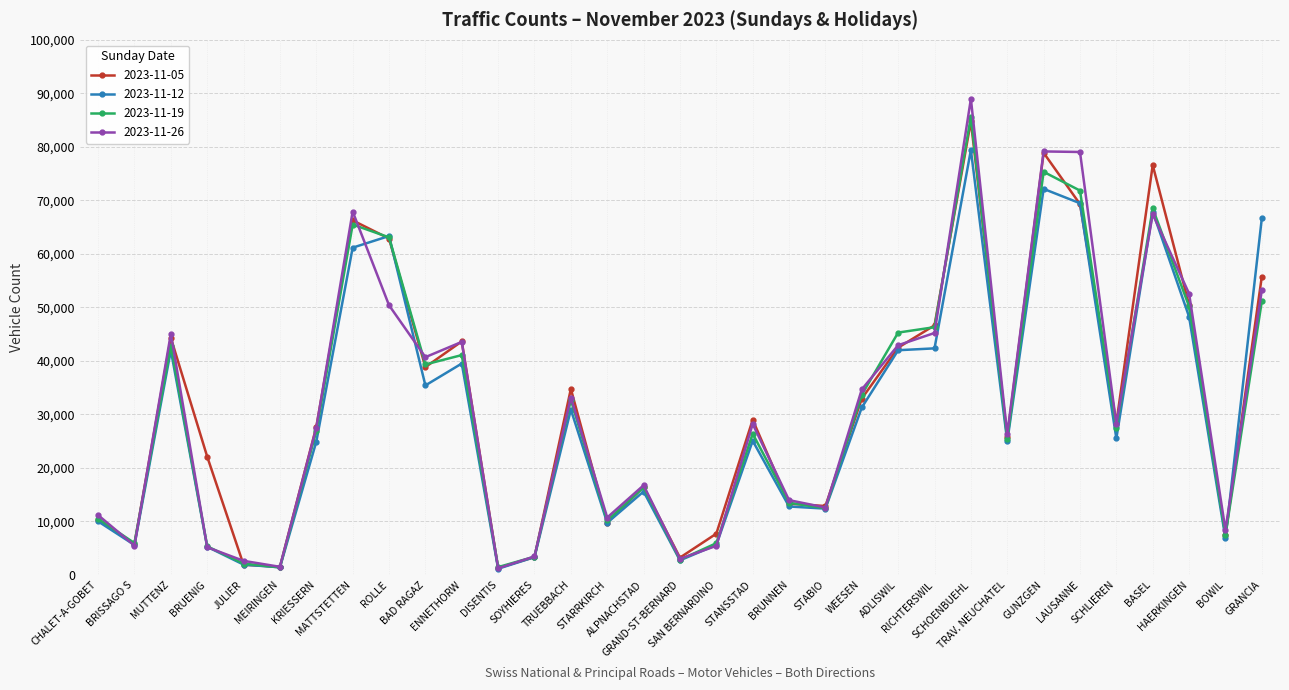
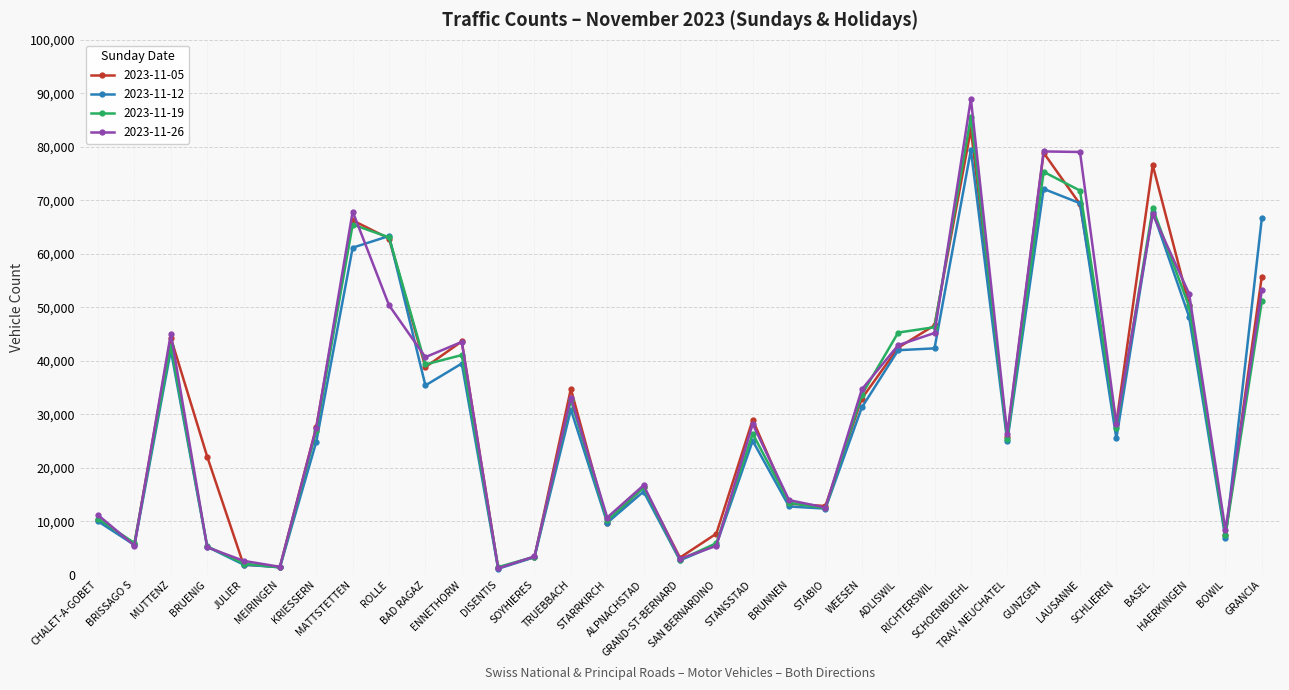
  {
    "2023-11-05": {
      "MUTTENZ": "44,000",
      "BRUENIG": "22,000",
      "MATTSTETTEN": "66,000",
      "BAD RAGAZ": "39,000",
      "TRUEBBACH": "35,000",
      "SAN BERNARDINO": "8,000",
      "STANSSTAD": "29,000",
      "WEESEN": "33,000",
-     "SCHOENBUEHL": "85,000",
+     "SCHOENBUEHL": "83,000",
      "BASEL": "77,000",
      "GRANCIA": "56,000"
    },
    "2023-11-12": {
      "MUTTENZ": "42,000",
      "KRIESSERN": "25,000",
      "MATTSTETTEN": "61,000",
      "BAD RAGAZ": "35,000",
      "ENNETHORW": "39,000",
      "TRUEBBACH": "31,000",
      "ALPNACHSTAD": "16,000",
      "STANSSTAD": "25,000",
      "BRUNNEN": "13,000",
      "WEESEN": "31,000",
      "ADLISWIL": "42,000",
      "RICHTERSWIL": "42,000",
      "SCHOENBUEHL": "79,000",
      "GUNZGEN": "72,000",
      "SCHLIEREN": "25,000",
      "HAERKINGEN": "48,000",
      "BOWIL": "7,000",
      "GRANCIA": "67,000"
    },
    "2023-11-19": {
      "MUTTENZ": "43,000",
      "KRIESSERN": "27,000",
      "MATTSTETTEN": "65,000",
      "BAD RAGAZ": "39,000",
      "ENNETHORW": "41,000",
      "STANSSTAD": "26,000",
      "WEESEN": "34,000",
      "ADLISWIL": "45,000",
      "SCHOENBUEHL": "86,000",
      "GUNZGEN": "75,000",
      "LAUSANNE": "72,000",
      "SCHLIEREN": "27,000",
      "BASEL": "68,000",
      "GRANCIA": "51,000"
    },
    "2023-11-26": {
      "CHALET-A-GOBET": "11,000",
      "MUTTENZ": "45,000",
      "JULIER": "3,000",
      "MATTSTETTEN": "68,000",
      "ROLLE": "50,000",
      "BAD RAGAZ": "41,000",
      "STARRKIRCH": "11,000",
      "STANSSTAD": "28,000",
      "BRUNNEN": "14,000",
      "WEESEN": "35,000",
      "RICHTERSWIL": "45,000",
      "SCHOENBUEHL": "89,000",
      "TRAV. NEUCHATEL": "26,000",
      "LAUSANNE": "79,000",
      "HAERKINGEN": "53,000",
      "BOWIL": "8,000",
      "GRANCIA": "53,000"
    }
  }
